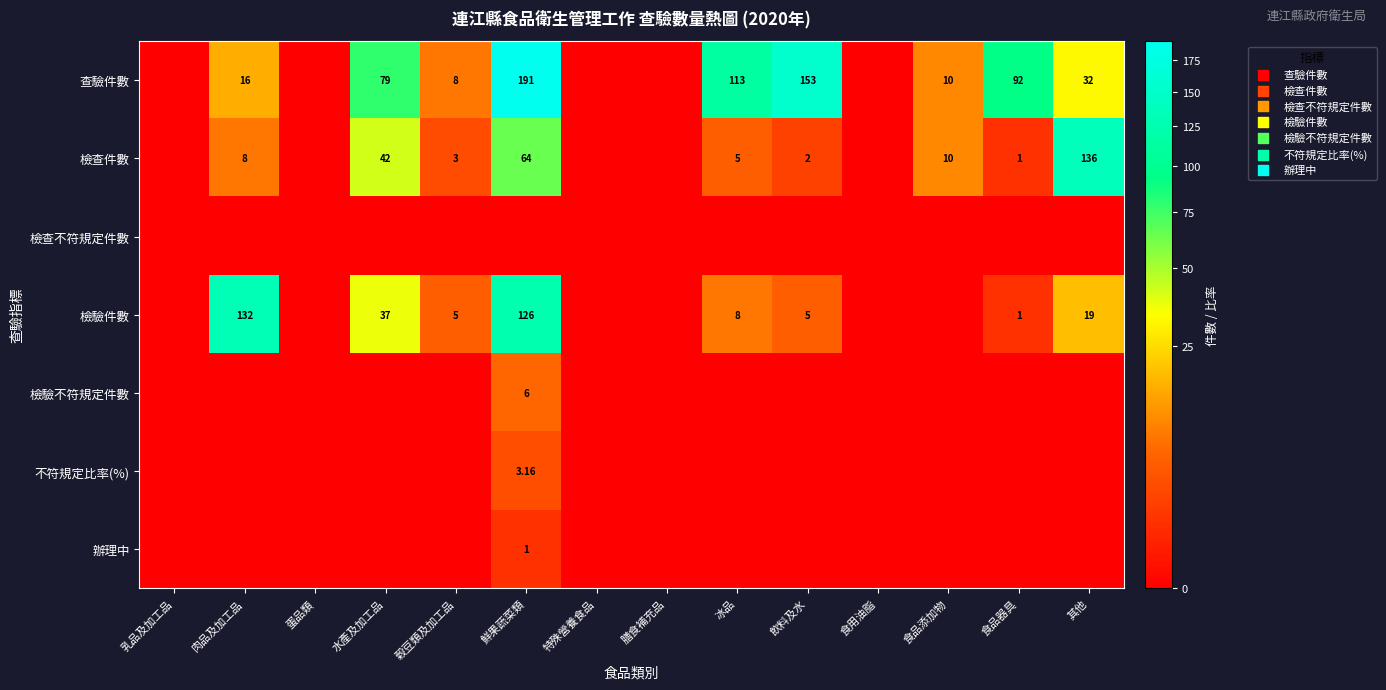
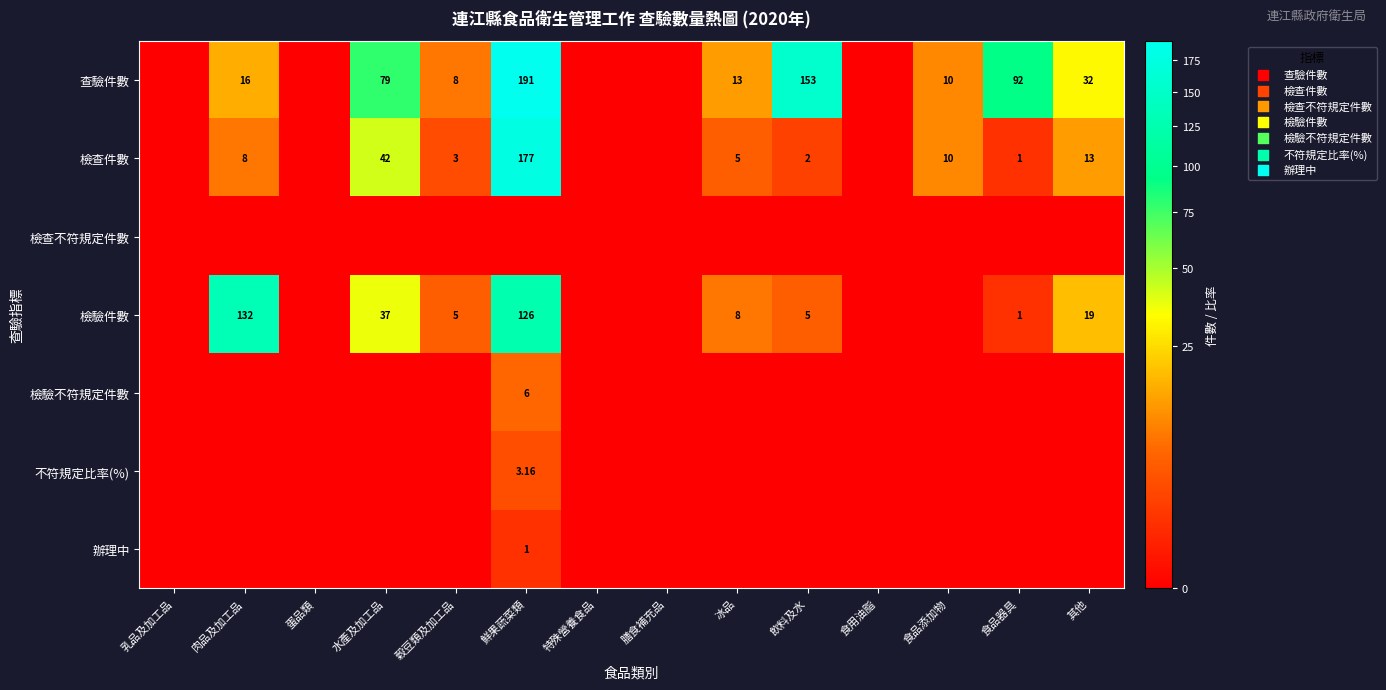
  {
    "查驗件數": {
      "肉品及加工品": 16,
      "水產及加工品": 79,
      "穀豆類及加工品": 8,
      "鮮果蔬菜類": 191,
-     "冰品": 113,
+     "冰品": 13,
      "飲料及水": 153,
      "食品添加物": 10,
      "食品器具": 92,
      "其他": 32
    },
    "檢查件數": {
      "肉品及加工品": 8,
      "水產及加工品": 42,
      "穀豆類及加工品": 3,
-     "鮮果蔬菜類": 64,
+     "鮮果蔬菜類": 177,
      "冰品": 5,
      "飲料及水": 2,
      "食品添加物": 10,
      "食品器具": 1,
-     "其他": 136
+     "其他": 13
    },
    "檢驗件數": {
      "肉品及加工品": 132,
      "水產及加工品": 37,
      "穀豆類及加工品": 5,
      "鮮果蔬菜類": 126,
      "冰品": 8,
      "飲料及水": 5,
      "食品器具": 1,
      "其他": 19
    },
    "檢驗不符規定件數": {
      "鮮果蔬菜類": 6
    },
    "不符規定比率(%)": {
      "鮮果蔬菜類": 3.16
    },
    "辦理中": {
      "鮮果蔬菜類": 1
    }
  }
